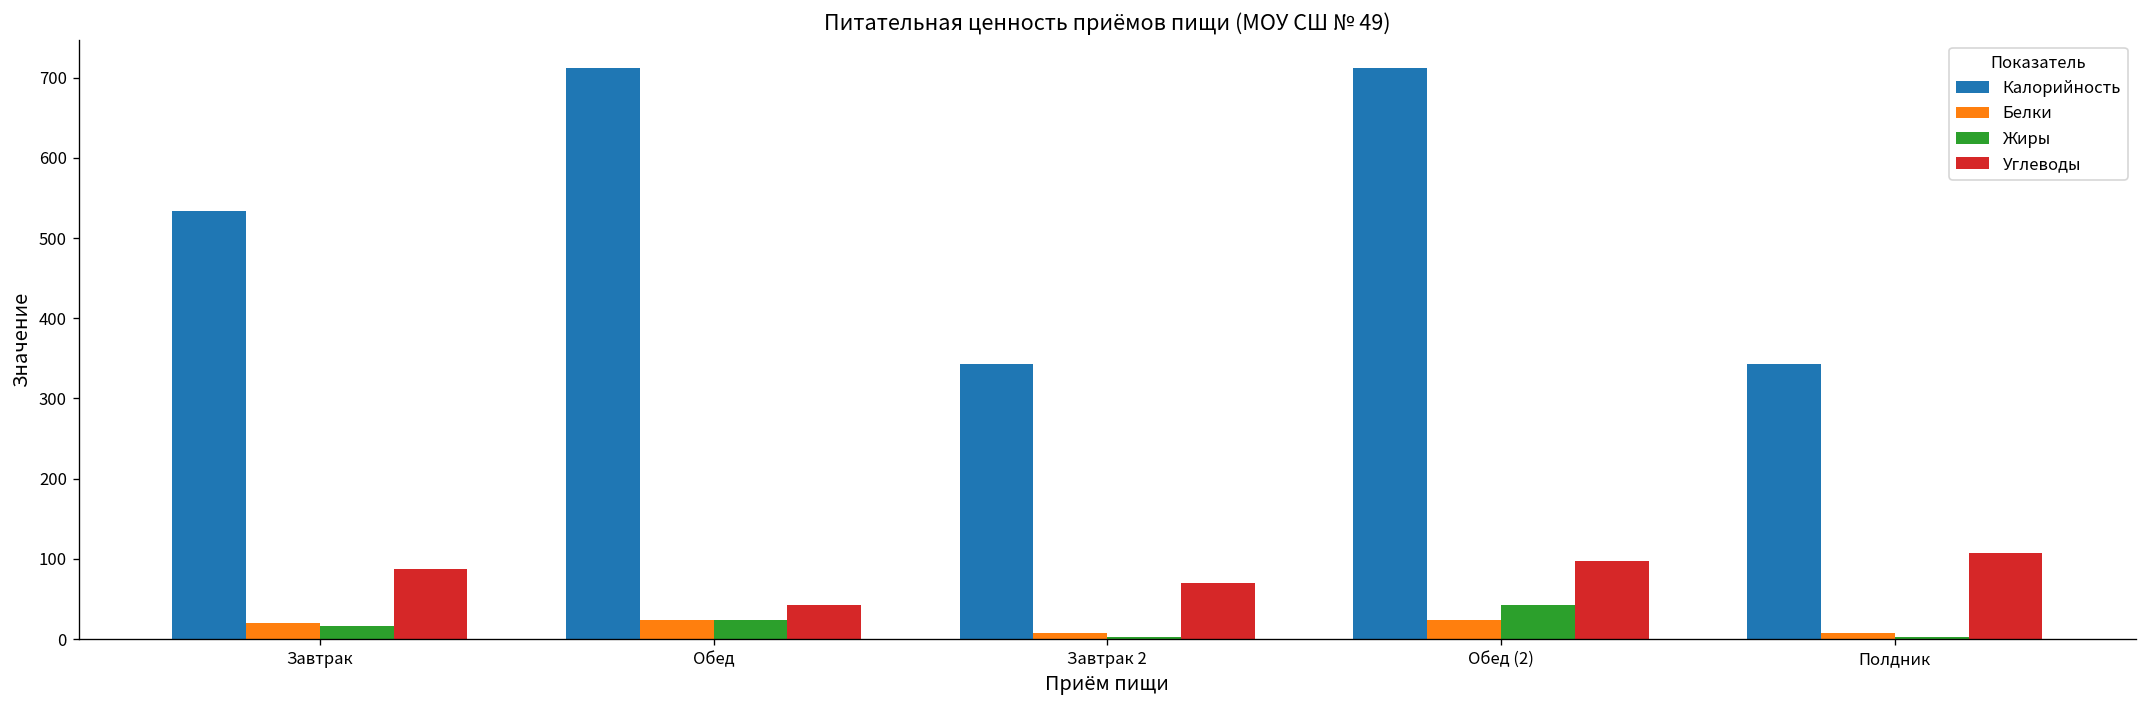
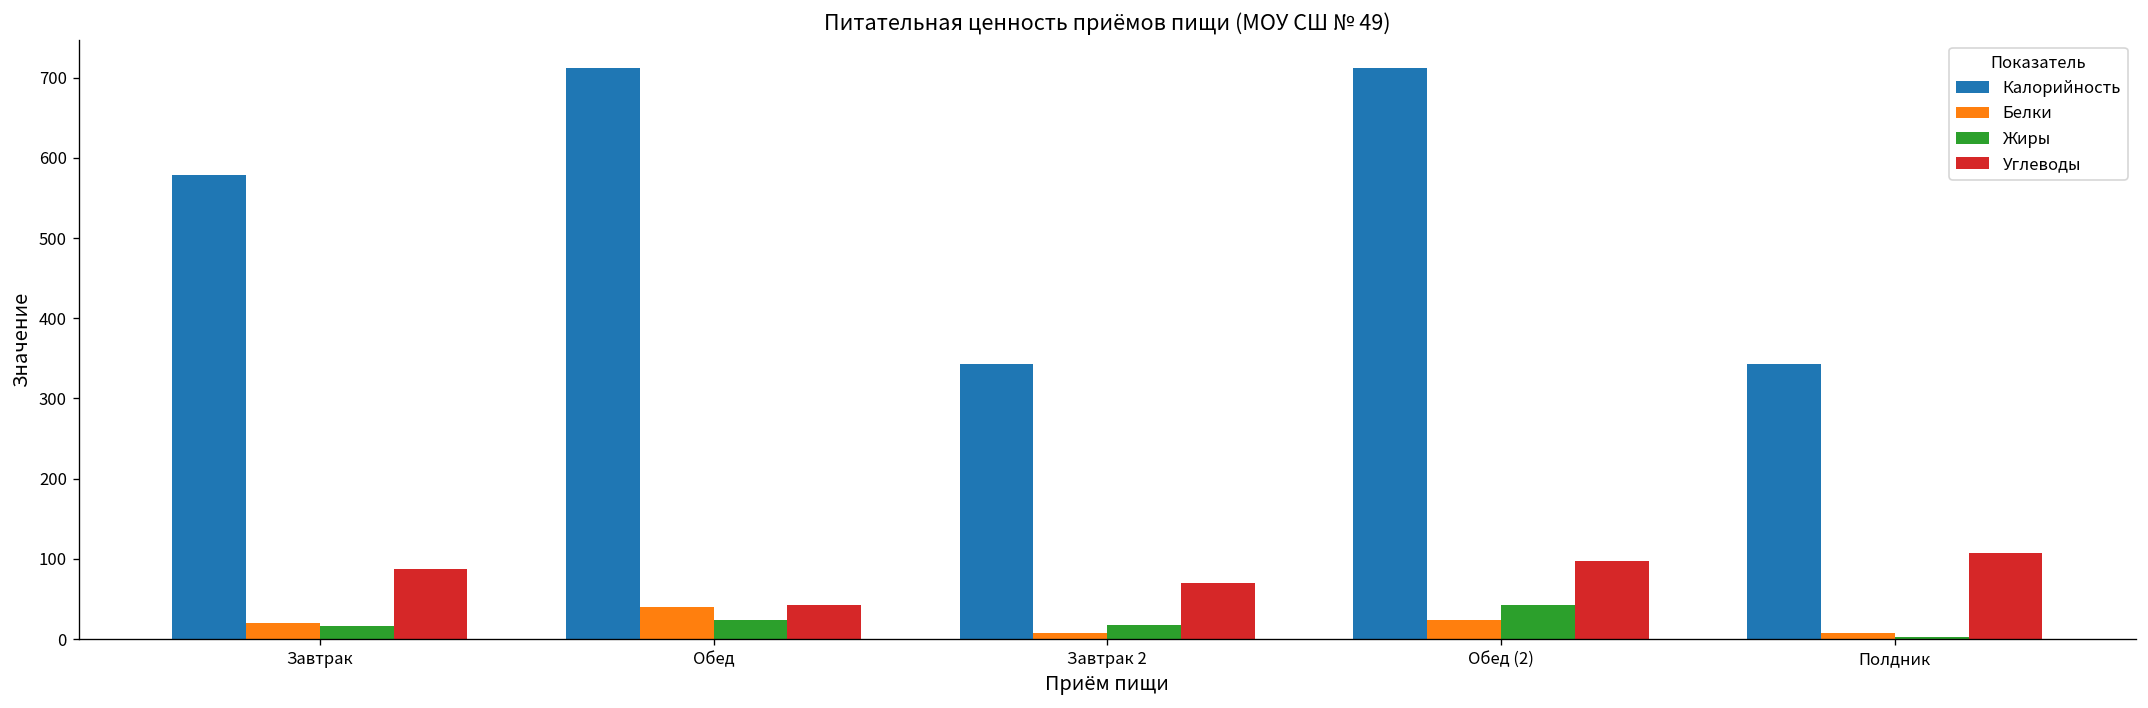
  {
    "Калорийность": {
-     "Завтрак": 530,
+     "Завтрак": 580,
      "Обед": 710,
      "Завтрак 2": 340,
      "Обед (2)": 710,
      "Полдник": 340
    },
    "Белки": {
      "Завтрак": 20,
-     "Обед": 20,
+     "Обед": 40,
      "Завтрак 2": 10,
      "Обед (2)": 20,
      "Полдник": 10
    },
    "Жиры": {
      "Завтрак": 20,
      "Обед": 20,
-     "Завтрак 2": 0,
+     "Завтрак 2": 20,
      "Обед (2)": 40
    },
    "Углеводы": {
      "Завтрак": 90,
      "Обед": 40,
      "Завтрак 2": 70,
      "Обед (2)": 100,
      "Полдник": 110
    }
  }
